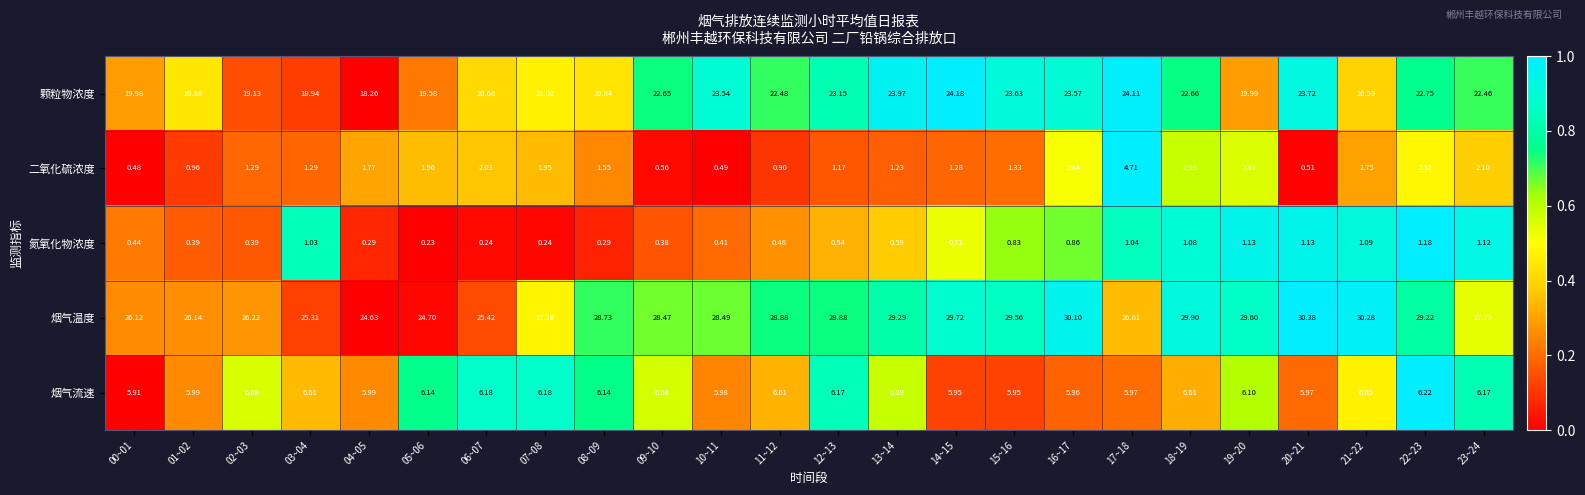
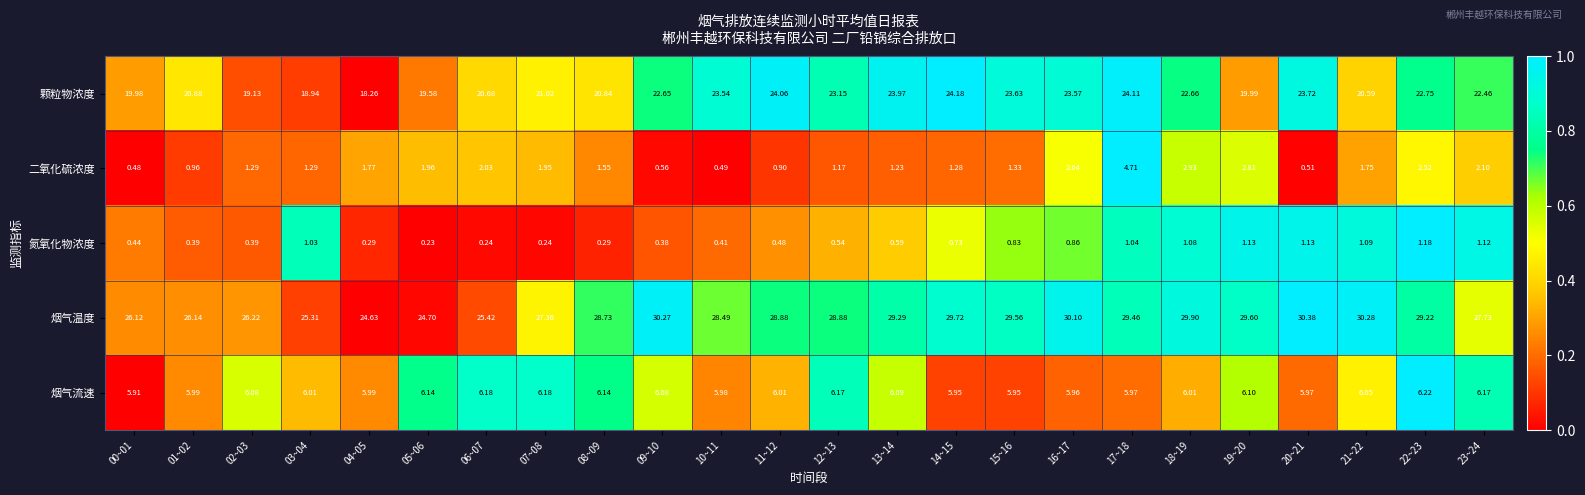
  {
    "颗粒物浓度": {
      "00~01": 19.98,
      "01~02": 20.88,
      "02~03": 19.13,
      "03~04": 18.94,
      "04~05": 18.26,
      "05~06": 19.58,
      "06~07": 20.68,
      "07~08": 21.02,
      "08~09": 20.84,
      "09~10": 22.65,
      "10~11": 23.54,
-     "11~12": 22.48,
+     "11~12": 24.06,
      "12~13": 23.15,
      "13~14": 23.97,
      "14~15": 24.18,
      "15~16": 23.63,
      "16~17": 23.57,
      "17~18": 24.11,
      "18~19": 22.66,
      "19~20": 19.99,
      "20~21": 23.72,
      "21~22": 20.59,
      "22~23": 22.75,
      "23~24": 22.46
    },
    "二氧化硫浓度": {
      "00~01": 0.48,
      "01~02": 0.96,
      "02~03": 1.29,
      "03~04": 1.29,
      "04~05": 1.77,
      "05~06": 1.96,
      "06~07": 2.03,
      "07~08": 1.95,
      "08~09": 1.55,
      "09~10": 0.56,
      "10~11": 0.49,
      "11~12": 0.90,
      "12~13": 1.17,
      "13~14": 1.23,
      "14~15": 1.28,
      "15~16": 1.33,
      "16~17": 2.64,
      "17~18": 4.71,
      "18~19": 2.93,
      "19~20": 2.81,
      "20~21": 0.51,
      "21~22": 1.75,
      "22~23": 2.52,
      "23~24": 2.10
    },
    "氮氧化物浓度": {
      "00~01": 0.44,
      "01~02": 0.39,
      "02~03": 0.39,
      "03~04": 1.03,
      "04~05": 0.29,
      "05~06": 0.23,
      "06~07": 0.24,
      "07~08": 0.24,
      "08~09": 0.29,
      "09~10": 0.38,
      "10~11": 0.41,
      "11~12": 0.48,
      "12~13": 0.54,
      "13~14": 0.59,
      "14~15": 0.73,
      "15~16": 0.83,
      "16~17": 0.86,
      "17~18": 1.04,
      "18~19": 1.08,
      "19~20": 1.13,
      "20~21": 1.13,
      "21~22": 1.09,
      "22~23": 1.18,
      "23~24": 1.12
    },
    "烟气温度": {
      "00~01": 26.12,
      "01~02": 26.14,
      "02~03": 26.22,
      "03~04": 25.31,
      "04~05": 24.63,
      "05~06": 24.70,
      "06~07": 25.42,
      "07~08": 27.36,
      "08~09": 28.73,
-     "09~10": 28.47,
+     "09~10": 30.27,
      "10~11": 28.49,
      "11~12": 28.88,
      "12~13": 28.88,
      "13~14": 29.29,
      "14~15": 29.72,
      "15~16": 29.56,
      "16~17": 30.10,
-     "17~18": 26.61,
+     "17~18": 29.46,
      "18~19": 29.90,
      "19~20": 29.60,
      "20~21": 30.38,
      "21~22": 30.28,
      "22~23": 29.22,
      "23~24": 27.73
    },
    "烟气流速": {
      "00~01": 5.91,
      "01~02": 5.99,
      "02~03": 6.08,
      "03~04": 6.01,
      "04~05": 5.99,
      "05~06": 6.14,
      "06~07": 6.18,
      "07~08": 6.18,
      "08~09": 6.14,
      "09~10": 6.08,
      "10~11": 5.98,
      "11~12": 6.01,
      "12~13": 6.17,
      "13~14": 6.09,
      "14~15": 5.95,
      "15~16": 5.95,
      "16~17": 5.96,
      "17~18": 5.97,
      "18~19": 6.01,
      "19~20": 6.10,
      "20~21": 5.97,
      "21~22": 6.05,
      "22~23": 6.22,
      "23~24": 6.17
    }
  }
